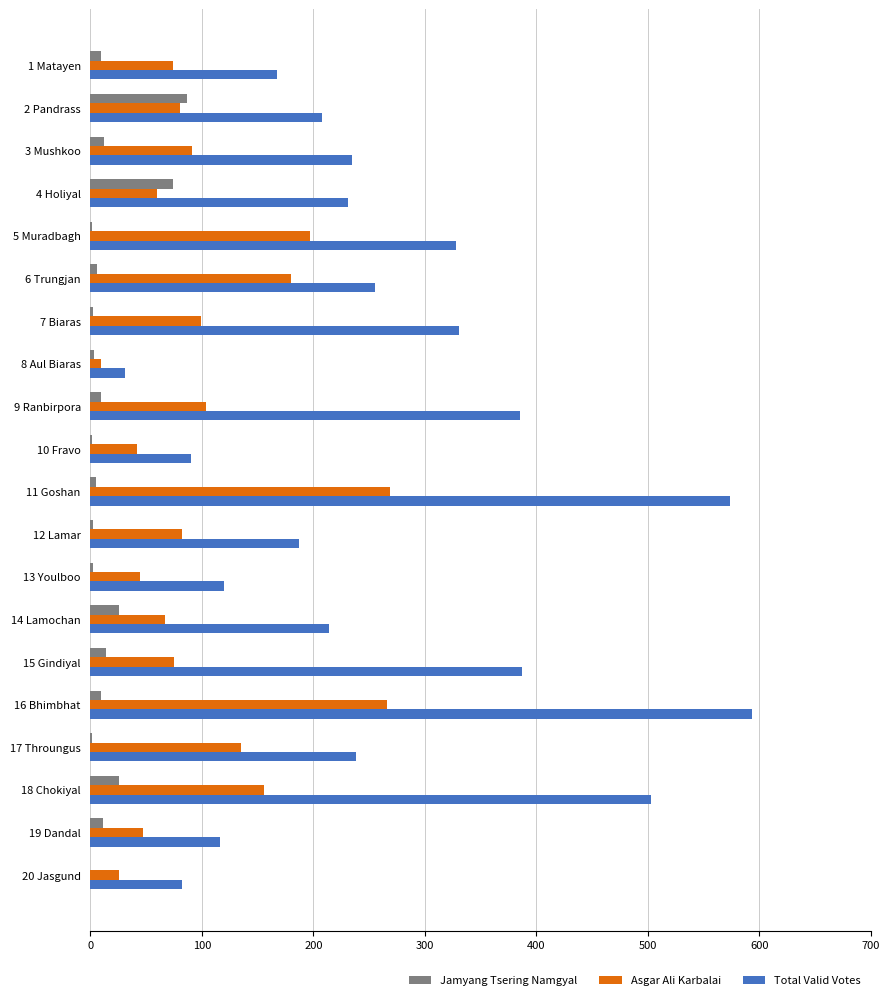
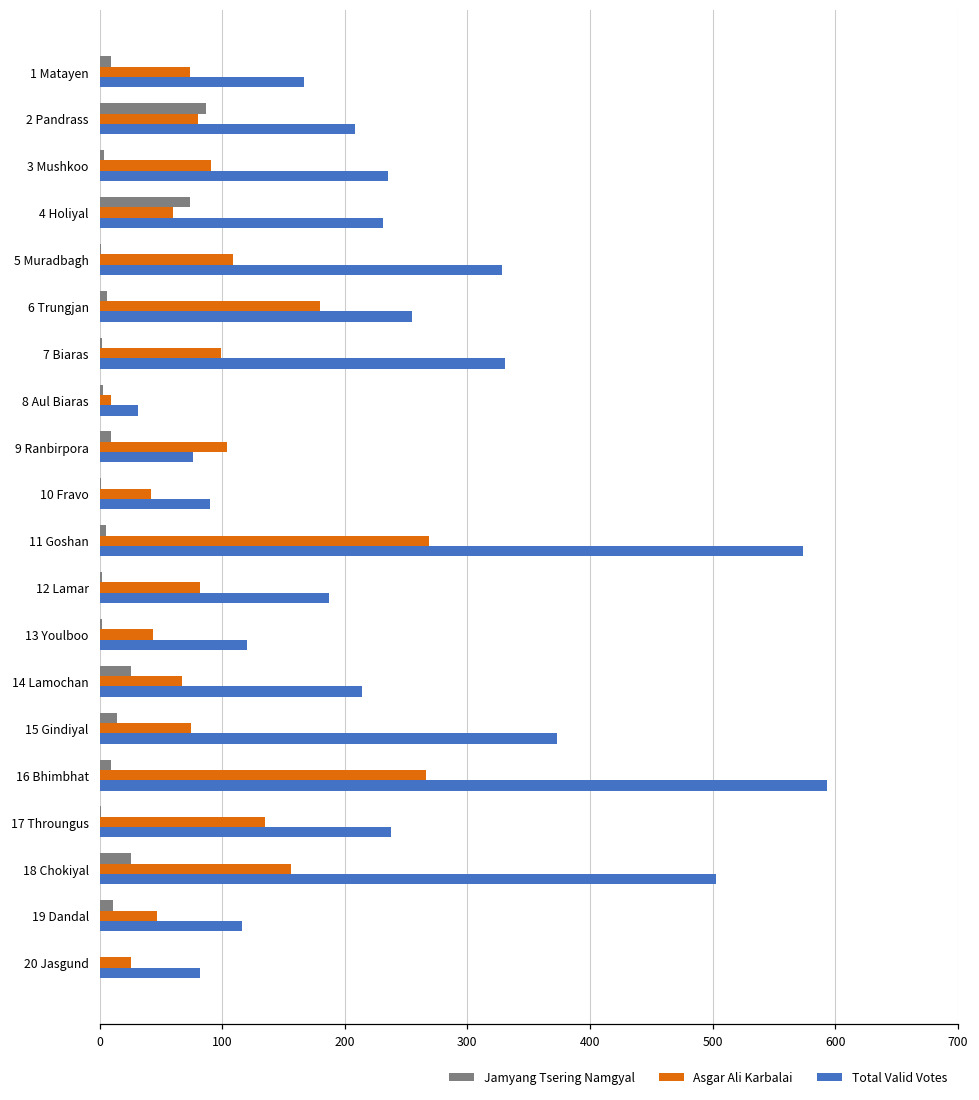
  {
    "Jamyang Tsering Namgyal": {
      "1 Matayen": 9,
      "2 Pandrass": 87,
-     "3 Mushkoo": 12,
+     "3 Mushkoo": 4,
      "4 Holiyal": 74,
      "6 Trungjan": 6,
      "8 Aul Biaras": 3,
      "9 Ranbirpora": 9,
      "11 Goshan": 5,
      "14 Lamochan": 26,
      "15 Gindiyal": 14,
      "16 Bhimbhat": 9,
      "18 Chokiyal": 26,
      "19 Dandal": 11,
      "20 Jasgund": 0
    },
    "Asgar Ali Karbalai": {
      "1 Matayen": 74,
      "2 Pandrass": 80,
      "3 Mushkoo": 91,
      "4 Holiyal": 60,
-     "5 Muradbagh": 197,
+     "5 Muradbagh": 109,
      "6 Trungjan": 180,
      "7 Biaras": 99,
      "8 Aul Biaras": 9,
      "9 Ranbirpora": 104,
      "10 Fravo": 42,
      "11 Goshan": 269,
      "12 Lamar": 82,
      "13 Youlboo": 44,
      "14 Lamochan": 67,
      "15 Gindiyal": 75,
      "16 Bhimbhat": 266,
      "17 Throungus": 135,
      "18 Chokiyal": 156,
      "19 Dandal": 47,
      "20 Jasgund": 26
    },
    "Total Valid Votes": {
      "1 Matayen": 167,
      "2 Pandrass": 208,
      "3 Mushkoo": 235,
      "4 Holiyal": 231,
      "5 Muradbagh": 328,
      "6 Trungjan": 255,
      "7 Biaras": 331,
      "8 Aul Biaras": 31,
-     "9 Ranbirpora": 385,
+     "9 Ranbirpora": 76,
      "10 Fravo": 90,
      "11 Goshan": 574,
      "12 Lamar": 187,
      "13 Youlboo": 120,
      "14 Lamochan": 214,
-     "15 Gindiyal": 387,
+     "15 Gindiyal": 373,
      "16 Bhimbhat": 593,
      "17 Throungus": 238,
      "18 Chokiyal": 503,
      "19 Dandal": 116,
      "20 Jasgund": 82
    }
  }
